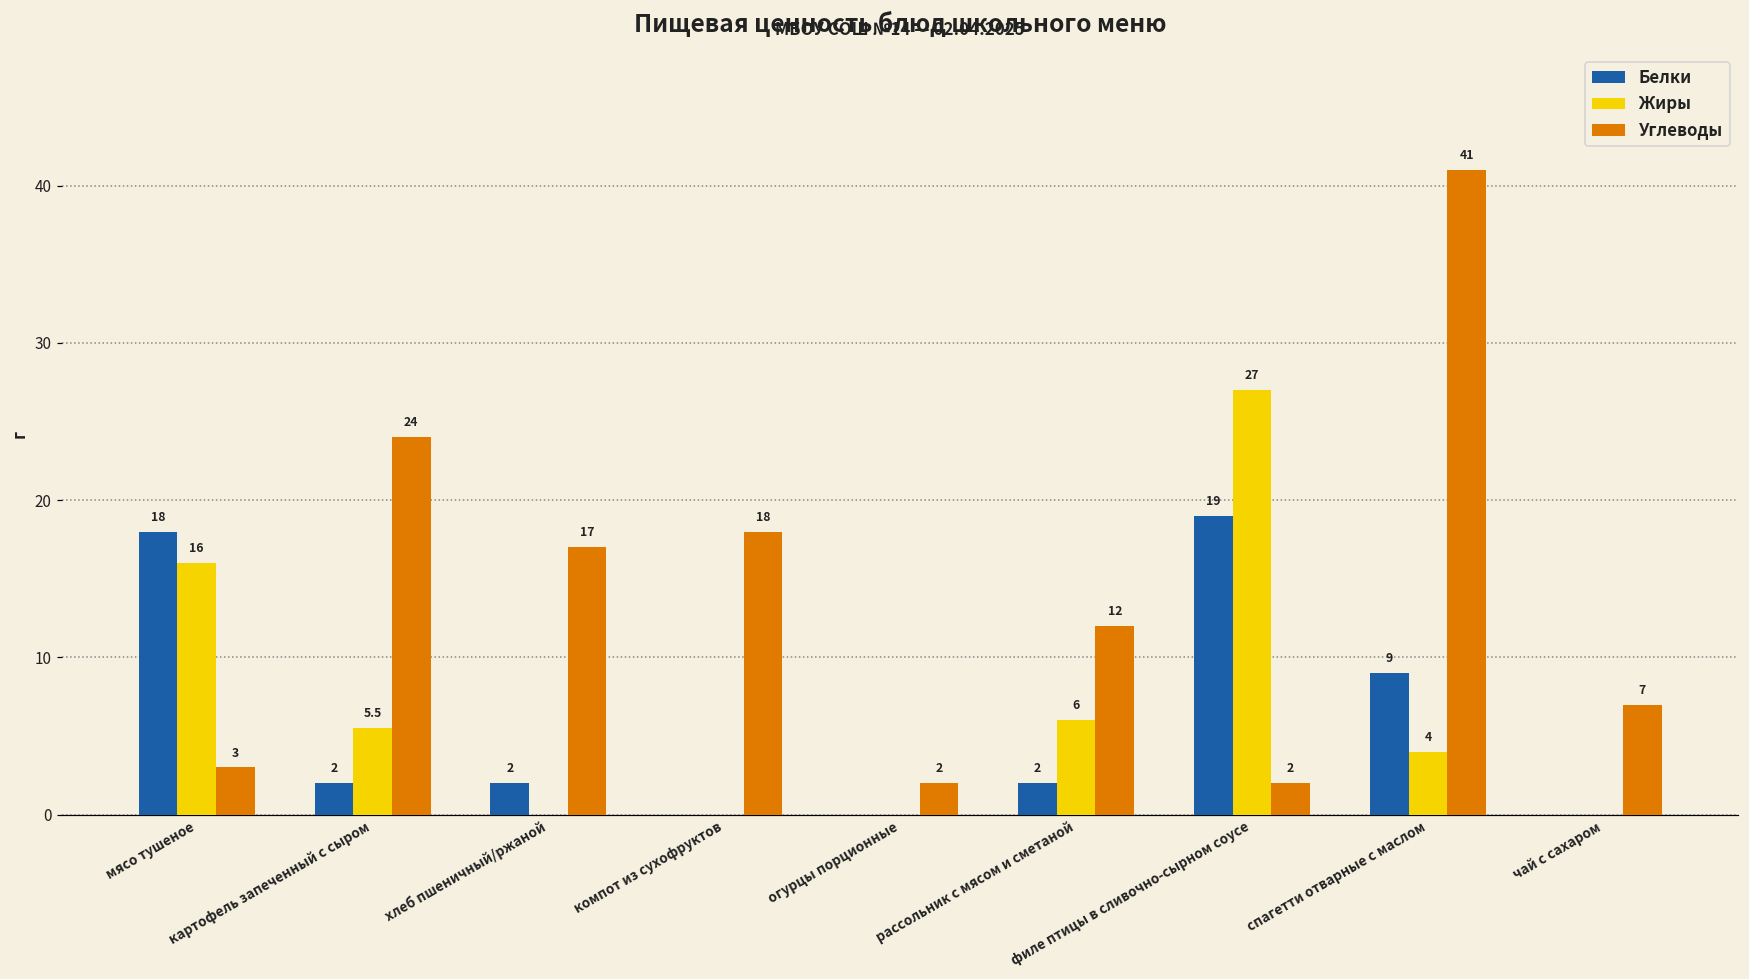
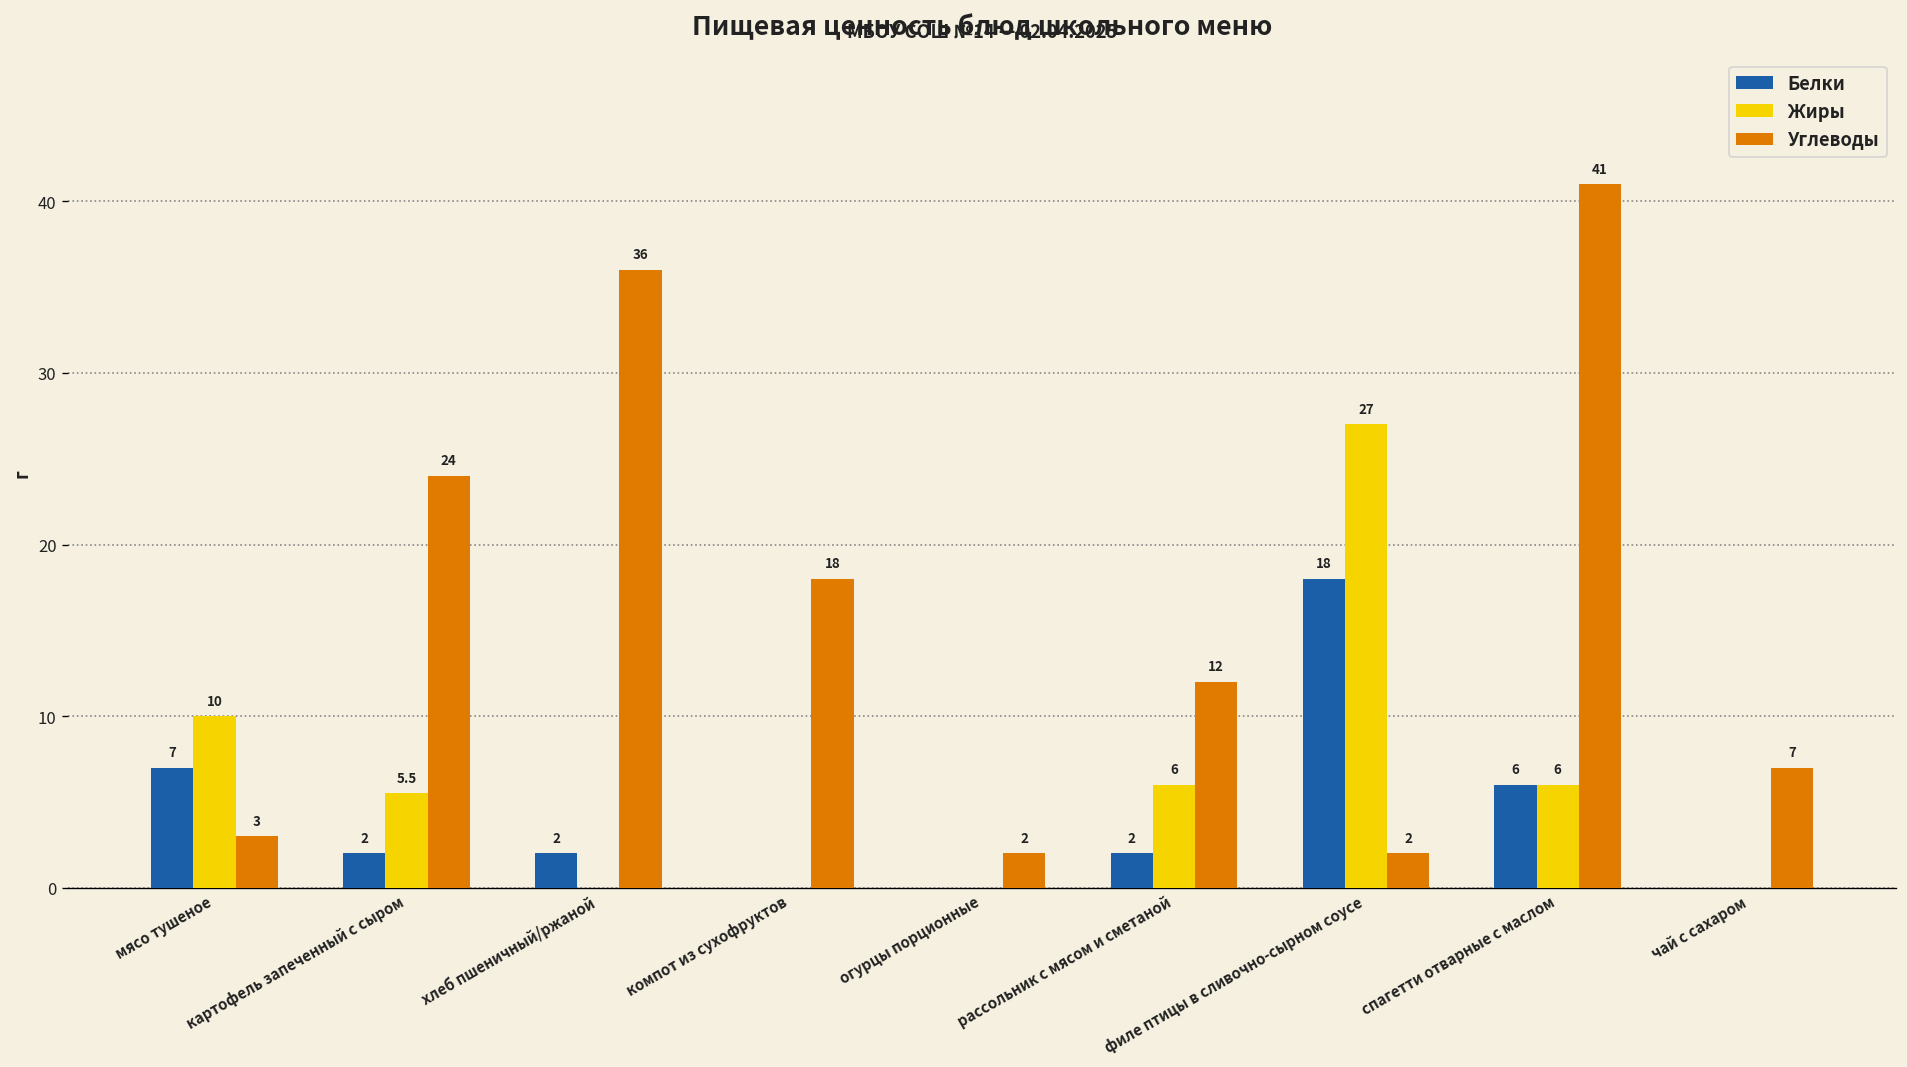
  {
    "Белки": {
-     "мясо тушеное": 18,
+     "мясо тушеное": 7,
      "картофель запеченный с сыром": 2,
      "хлеб пшеничный/ржаной": 2,
      "рассольник с мясом и сметаной": 2,
-     "филе птицы в сливочно-сырном соусе": 19,
-     "спагетти отварные с маслом": 9
+     "филе птицы в сливочно-сырном соусе": 18,
+     "спагетти отварные с маслом": 6
    },
    "Жиры": {
-     "мясо тушеное": 16,
+     "мясо тушеное": 10,
      "картофель запеченный с сыром": 5.5,
      "рассольник с мясом и сметаной": 6,
      "филе птицы в сливочно-сырном соусе": 27,
-     "спагетти отварные с маслом": 4
+     "спагетти отварные с маслом": 6
    },
    "Углеводы": {
      "мясо тушеное": 3,
      "картофель запеченный с сыром": 24,
-     "хлеб пшеничный/ржаной": 17,
+     "хлеб пшеничный/ржаной": 36,
      "компот из сухофруктов": 18,
      "огурцы порционные": 2,
      "рассольник с мясом и сметаной": 12,
      "филе птицы в сливочно-сырном соусе": 2,
      "спагетти отварные с маслом": 41,
      "чай с сахаром": 7
    }
  }
